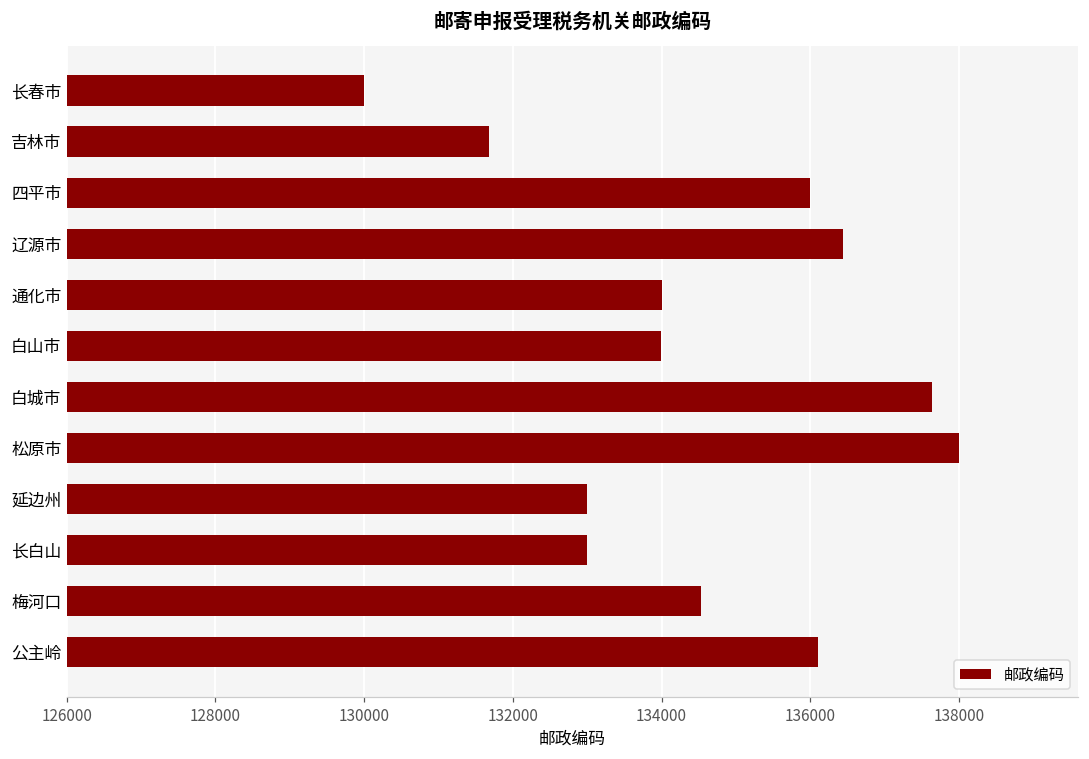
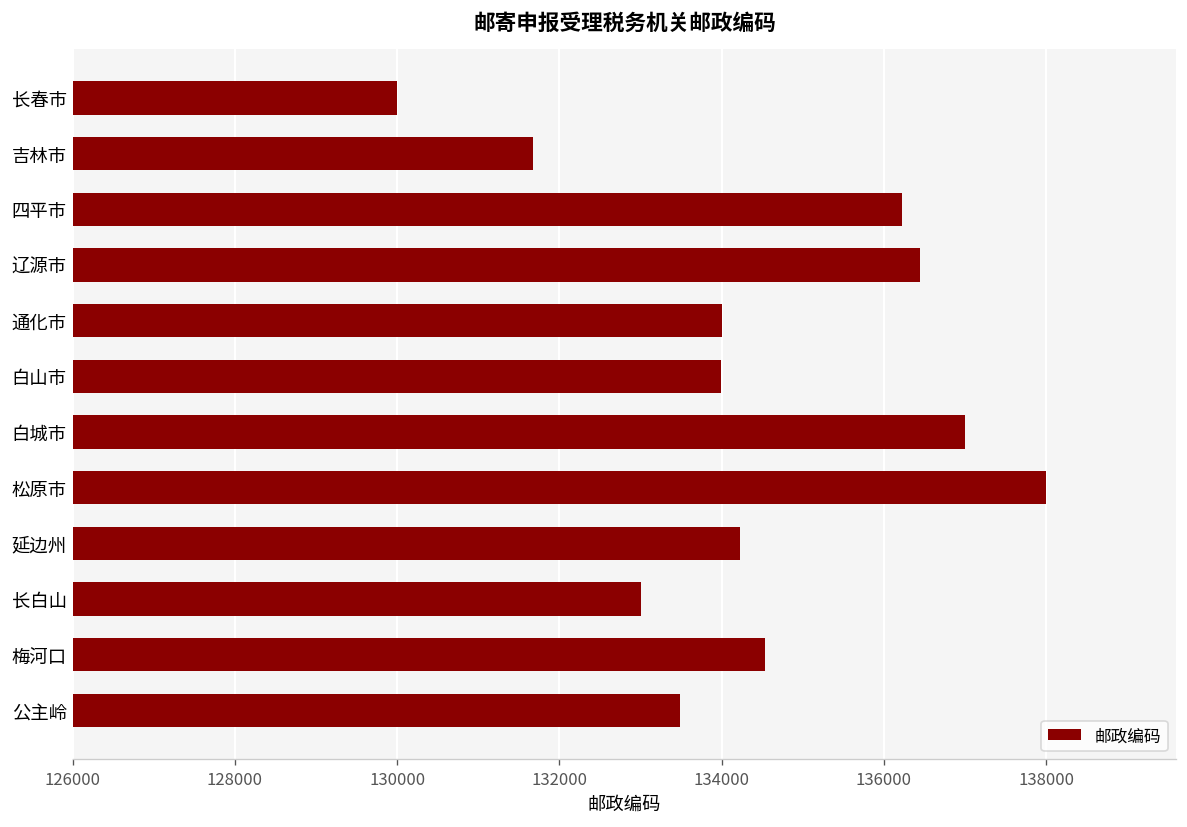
  {
    "长春市": 130000,
    "吉林市": 131700,
-   "四平市": 136000,
+   "四平市": 136200,
    "辽源市": 136400,
    "通化市": 134000,
    "白山市": 134000,
-   "白城市": 137600,
+   "白城市": 137000,
    "松原市": 138000,
-   "延边州": 133000,
+   "延边州": 134200,
    "长白山": 133000,
    "梅河口": 134500,
-   "公主岭": 136100
+   "公主岭": 133500
  }
